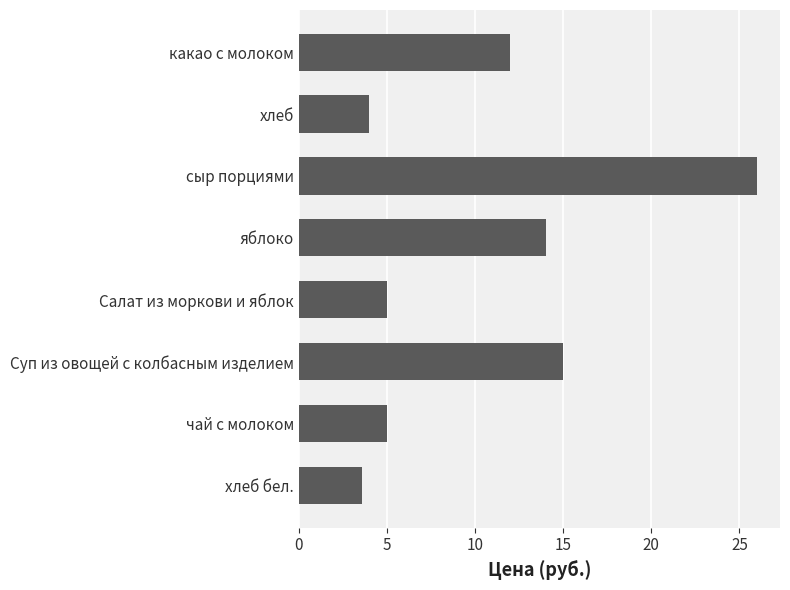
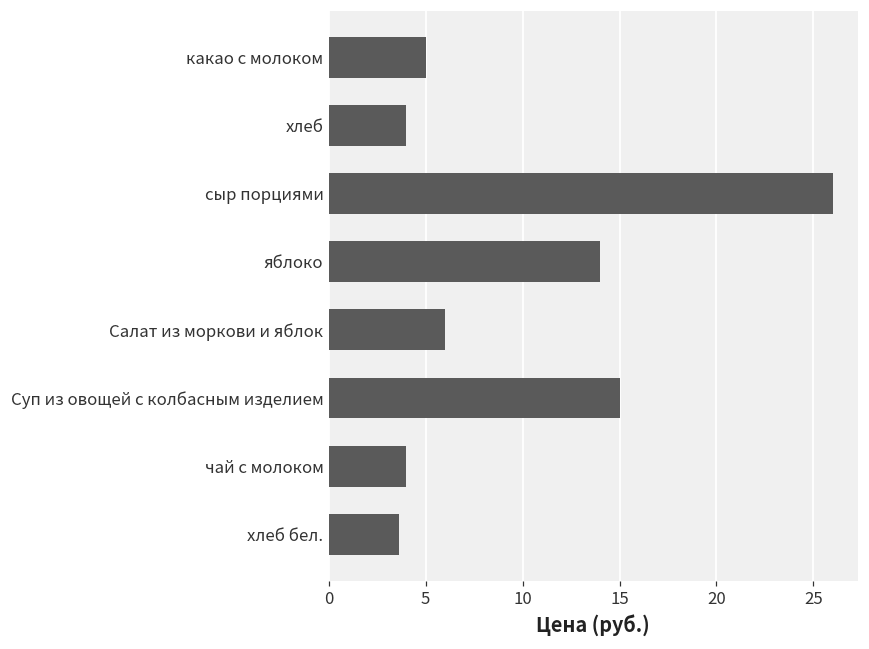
  {
-   "какао с молоком": 12,
+   "какао с молоком": 5,
    "хлеб": 4,
    "сыр порциями": 26,
    "яблоко": 14,
-   "Салат из моркови и яблок": 5,
+   "Салат из моркови и яблок": 6,
    "Суп из овощей с колбасным изделием": 15,
-   "чай с молоком": 5,
+   "чай с молоком": 4,
    "хлеб бел.": 3.6
  }
